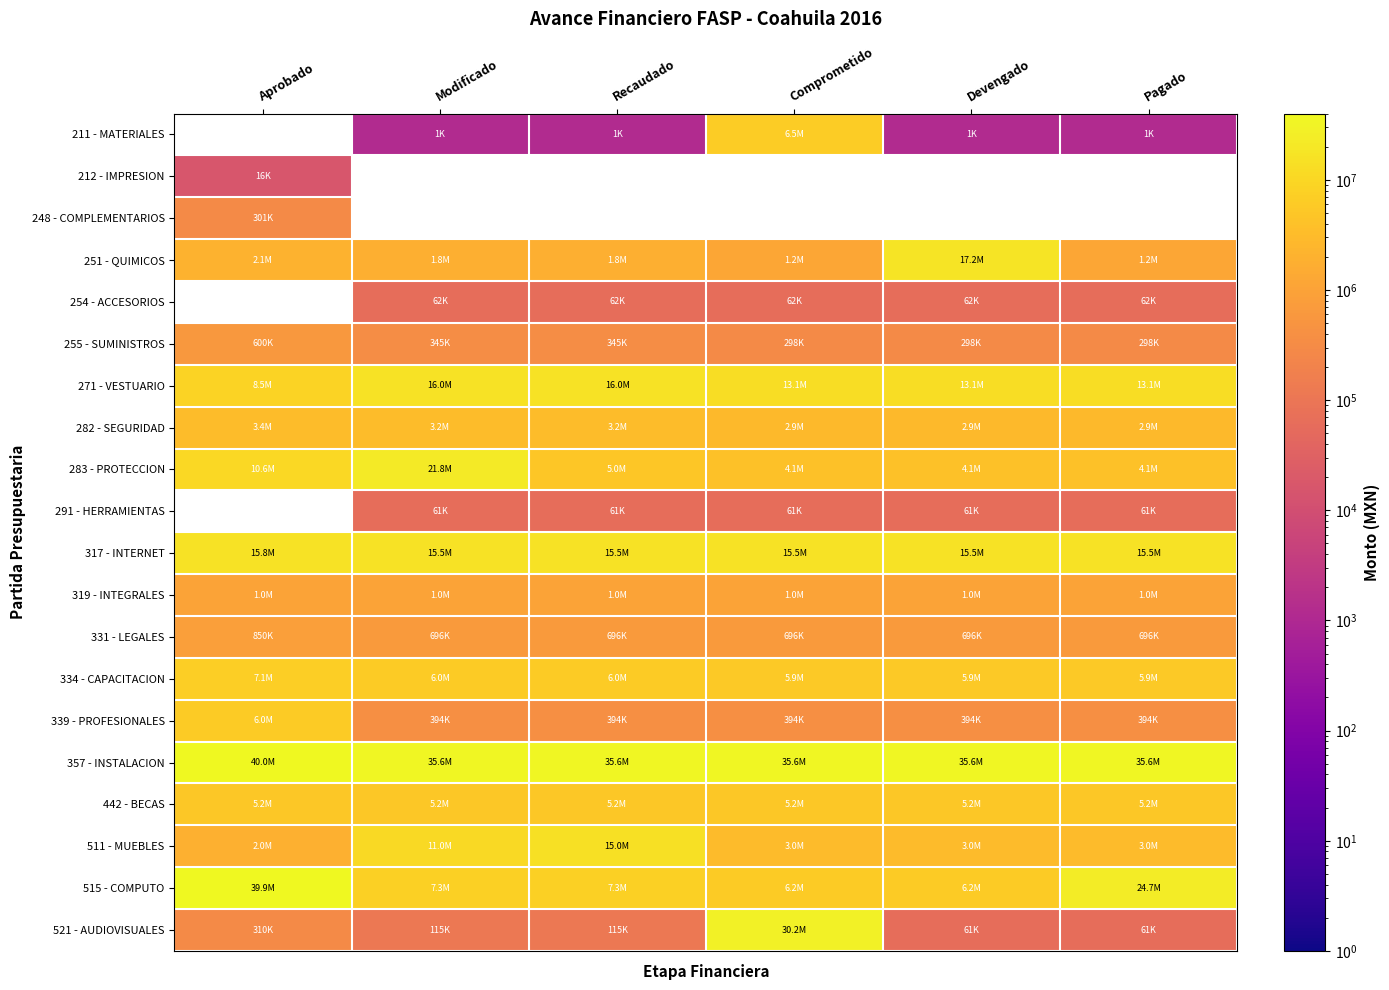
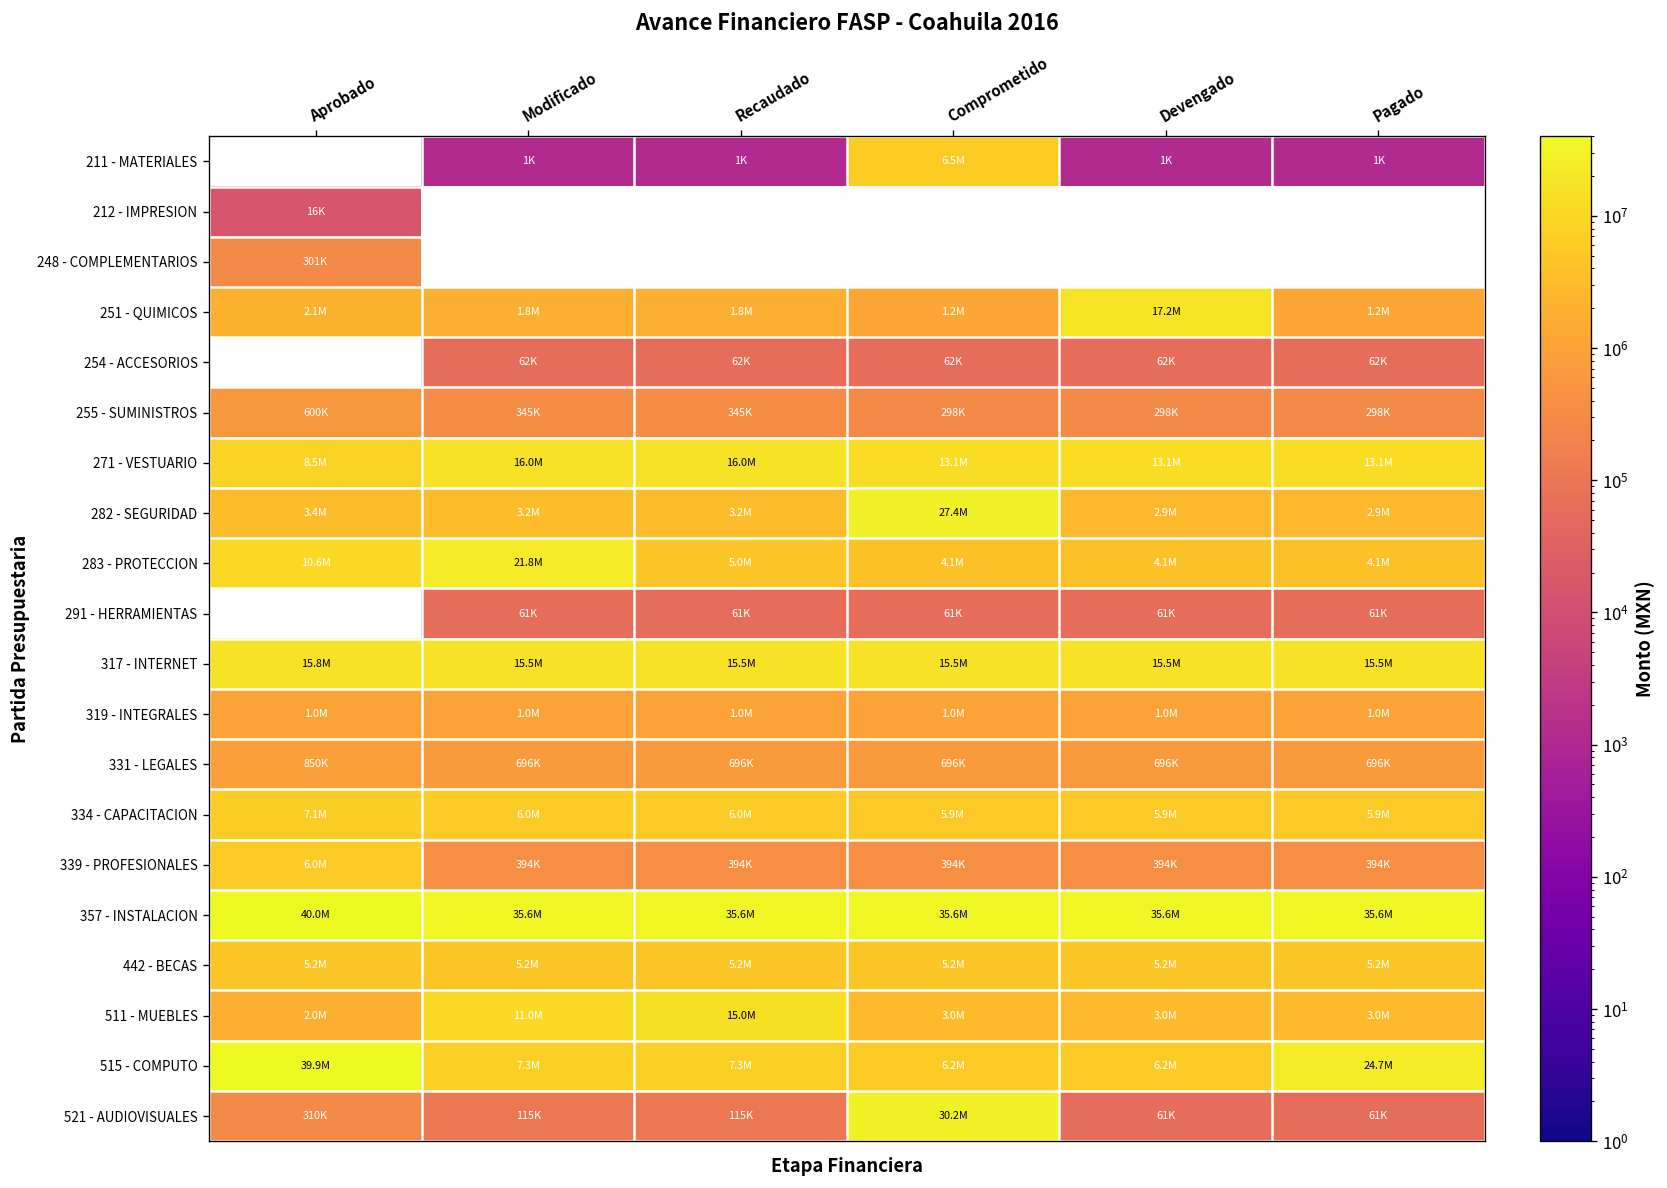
  {
    "211 - MATERIALES": {
      "Modificado": "1K",
      "Recaudado": "1K",
      "Comprometido": "6.5M",
      "Devengado": "1K",
      "Pagado": "1K"
    },
    "212 - IMPRESION": {
      "Aprobado": "16K"
    },
    "248 - COMPLEMENTARIOS": {
      "Aprobado": "301K"
    },
    "251 - QUIMICOS": {
      "Aprobado": "2.1M",
      "Modificado": "1.8M",
      "Recaudado": "1.8M",
      "Comprometido": "1.2M",
      "Devengado": "17.2M",
      "Pagado": "1.2M"
    },
    "254 - ACCESORIOS": {
      "Modificado": "62K",
      "Recaudado": "62K",
      "Comprometido": "62K",
      "Devengado": "62K",
      "Pagado": "62K"
    },
    "255 - SUMINISTROS": {
      "Aprobado": "600K",
      "Modificado": "345K",
      "Recaudado": "345K",
      "Comprometido": "298K",
      "Devengado": "298K",
      "Pagado": "298K"
    },
    "271 - VESTUARIO": {
      "Aprobado": "8.5M",
      "Modificado": "16.0M",
      "Recaudado": "16.0M",
      "Comprometido": "13.1M",
      "Devengado": "13.1M",
      "Pagado": "13.1M"
    },
    "282 - SEGURIDAD": {
      "Aprobado": "3.4M",
      "Modificado": "3.2M",
      "Recaudado": "3.2M",
-     "Comprometido": "2.9M",
+     "Comprometido": "27.4M",
      "Devengado": "2.9M",
      "Pagado": "2.9M"
    },
    "283 - PROTECCION": {
      "Aprobado": "10.6M",
      "Modificado": "21.8M",
      "Recaudado": "5.0M",
      "Comprometido": "4.1M",
      "Devengado": "4.1M",
      "Pagado": "4.1M"
    },
    "291 - HERRAMIENTAS": {
      "Modificado": "61K",
      "Recaudado": "61K",
      "Comprometido": "61K",
      "Devengado": "61K",
      "Pagado": "61K"
    },
    "317 - INTERNET": {
      "Aprobado": "15.8M",
      "Modificado": "15.5M",
      "Recaudado": "15.5M",
      "Comprometido": "15.5M",
      "Devengado": "15.5M",
      "Pagado": "15.5M"
    },
    "319 - INTEGRALES": {
      "Aprobado": "1.0M",
      "Modificado": "1.0M",
      "Recaudado": "1.0M",
      "Comprometido": "1.0M",
      "Devengado": "1.0M",
      "Pagado": "1.0M"
    },
    "331 - LEGALES": {
      "Aprobado": "850K",
      "Modificado": "696K",
      "Recaudado": "696K",
      "Comprometido": "696K",
      "Devengado": "696K",
      "Pagado": "696K"
    },
    "334 - CAPACITACION": {
      "Aprobado": "7.1M",
      "Modificado": "6.0M",
      "Recaudado": "6.0M",
      "Comprometido": "5.9M",
      "Devengado": "5.9M",
      "Pagado": "5.9M"
    },
    "339 - PROFESIONALES": {
      "Aprobado": "6.0M",
      "Modificado": "394K",
      "Recaudado": "394K",
      "Comprometido": "394K",
      "Devengado": "394K",
      "Pagado": "394K"
    },
    "357 - INSTALACION": {
      "Aprobado": "40.0M",
      "Modificado": "35.6M",
      "Recaudado": "35.6M",
      "Comprometido": "35.6M",
      "Devengado": "35.6M",
      "Pagado": "35.6M"
    },
    "442 - BECAS": {
      "Aprobado": "5.2M",
      "Modificado": "5.2M",
      "Recaudado": "5.2M",
      "Comprometido": "5.2M",
      "Devengado": "5.2M",
      "Pagado": "5.2M"
    },
    "511 - MUEBLES": {
      "Aprobado": "2.0M",
      "Modificado": "11.0M",
      "Recaudado": "15.0M",
      "Comprometido": "3.0M",
      "Devengado": "3.0M",
      "Pagado": "3.0M"
    },
    "515 - COMPUTO": {
      "Aprobado": "39.9M",
      "Modificado": "7.3M",
      "Recaudado": "7.3M",
      "Comprometido": "6.2M",
      "Devengado": "6.2M",
      "Pagado": "24.7M"
    },
    "521 - AUDIOVISUALES": {
      "Aprobado": "310K",
      "Modificado": "115K",
      "Recaudado": "115K",
      "Comprometido": "30.2M",
      "Devengado": "61K",
      "Pagado": "61K"
    }
  }
